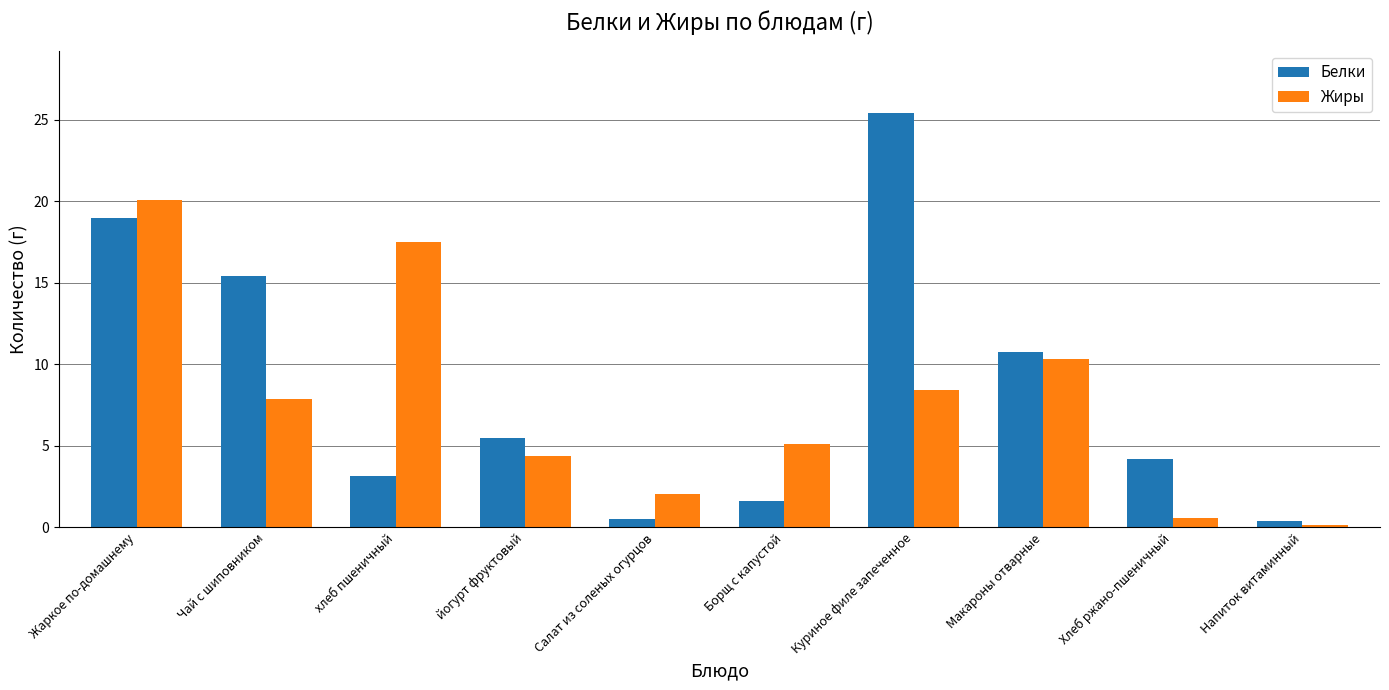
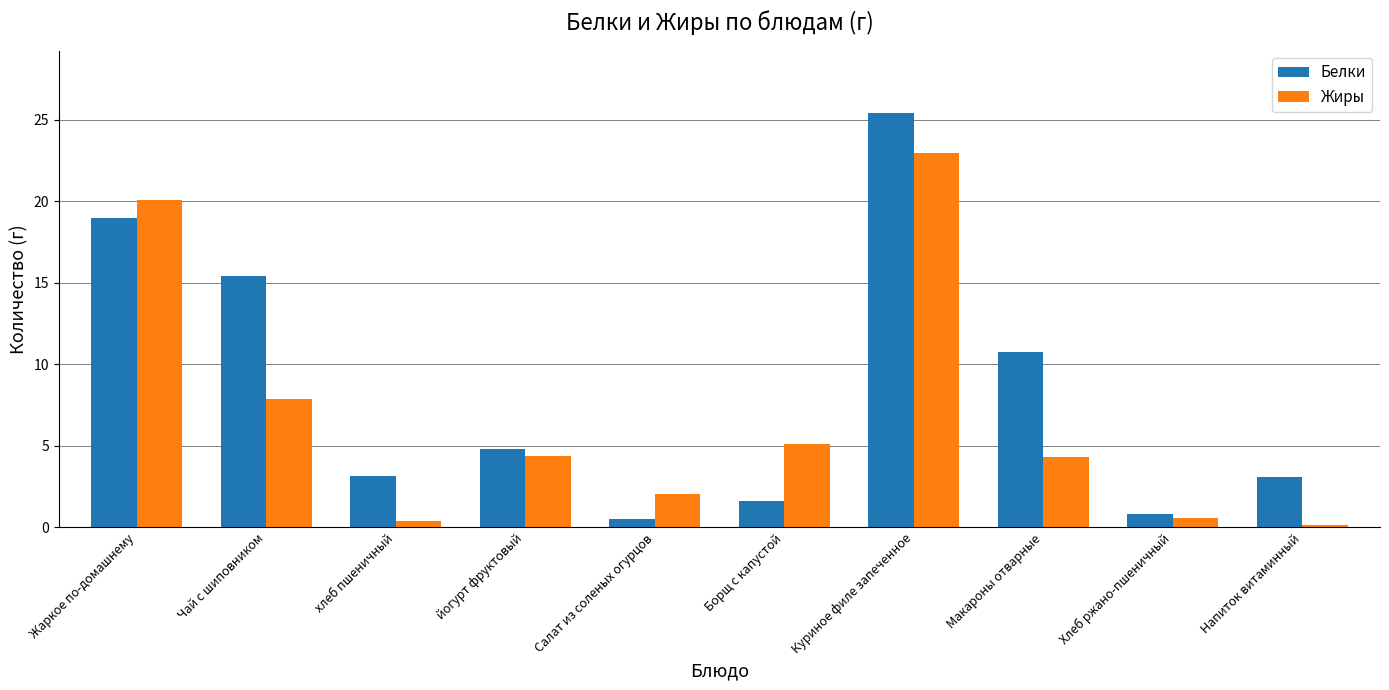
  {
    "Белки": {
      "Жаркое по-домашнему": 19.0,
      "Чай с шиповником": 15.4,
      "хлеб пшеничный": 3.2,
-     "йогурт фруктовый": 5.5,
+     "йогурт фруктовый": 4.8,
      "Салат из соленых огурцов": 0.5,
      "Борщ с капустой": 1.6,
      "Куриное филе запеченное": 25.4,
      "Макароны отварные": 10.7,
-     "Хлеб ржано-пшеничный": 4.2,
-     "Напиток витаминный": 0.4
+     "Хлеб ржано-пшеничный": 0.8,
+     "Напиток витаминный": 3.1
    },
    "Жиры": {
      "Жаркое по-домашнему": 20.1,
      "Чай с шиповником": 7.9,
-     "хлеб пшеничный": 17.5,
+     "хлеб пшеничный": 0.4,
      "йогурт фруктовый": 4.4,
      "Салат из соленых огурцов": 2.1,
      "Борщ с капустой": 5.1,
-     "Куриное филе запеченное": 8.4,
-     "Макароны отварные": 10.3,
+     "Куриное филе запеченное": 22.9,
+     "Макароны отварные": 4.3,
      "Хлеб ржано-пшеничный": 0.6
    }
  }
